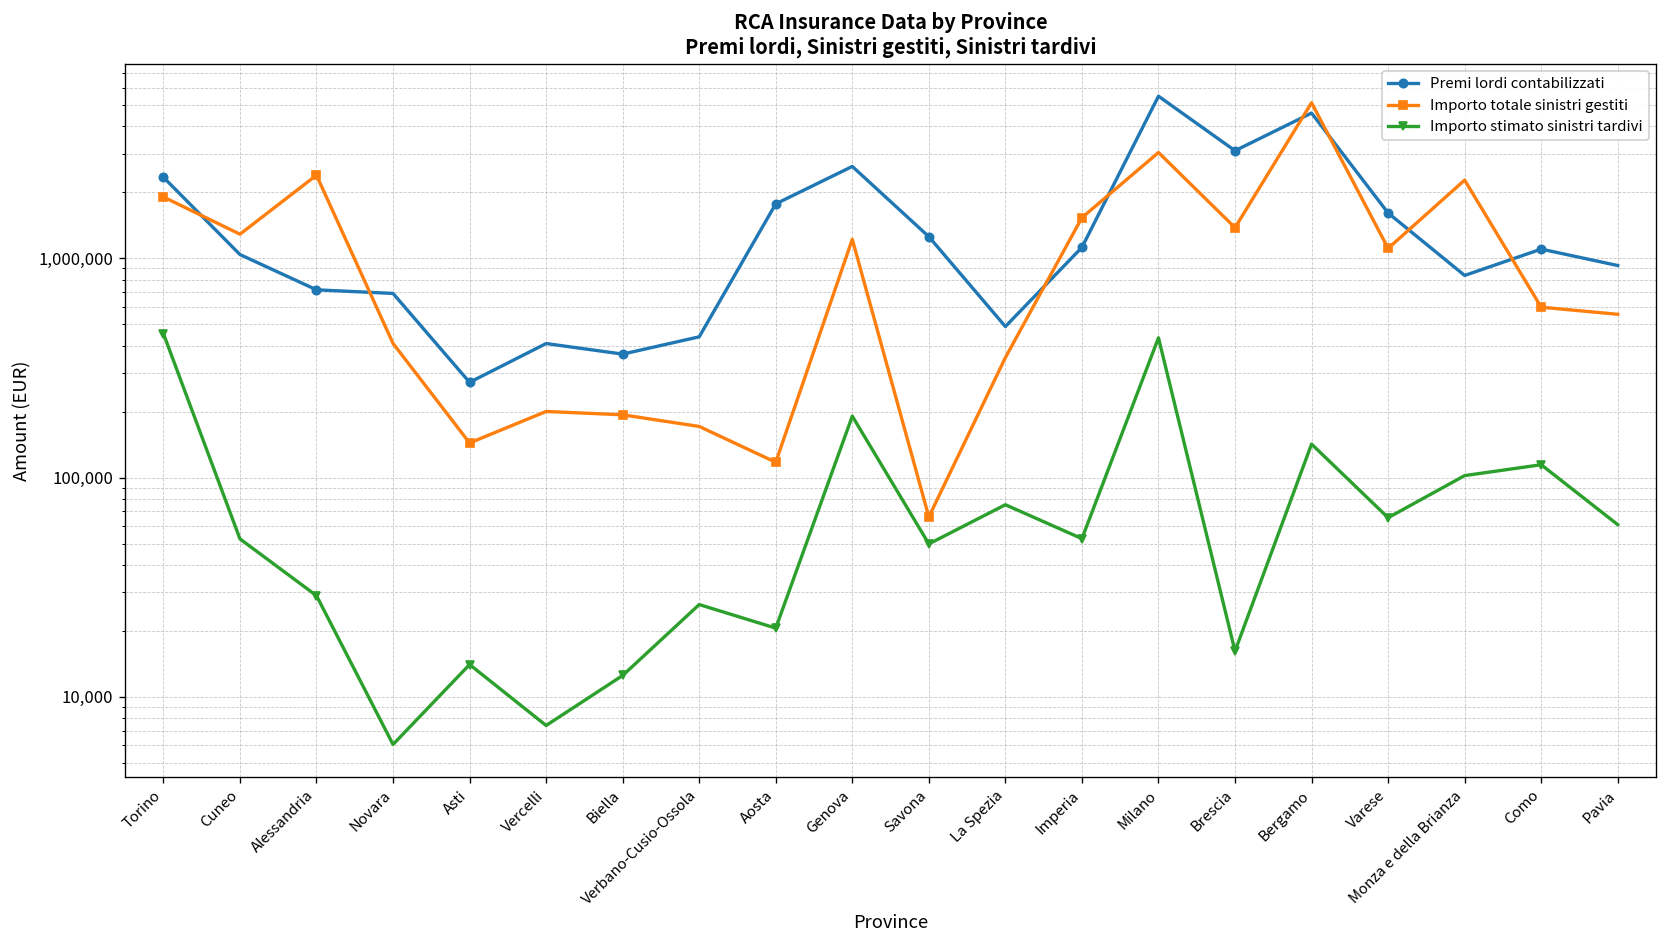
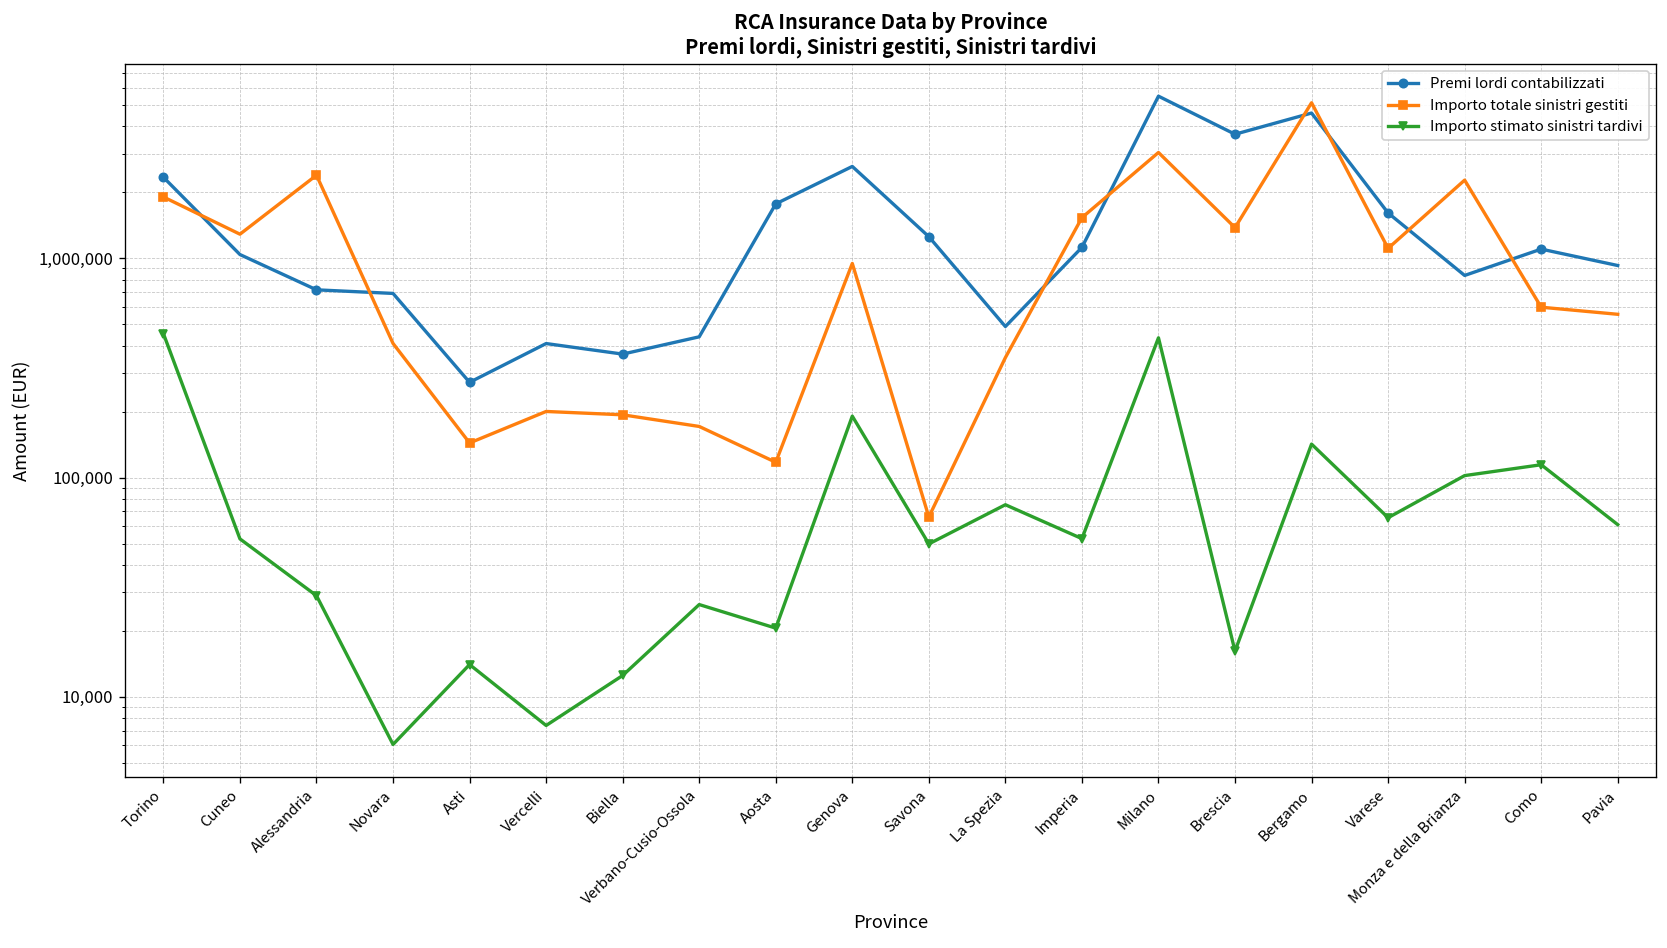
  {
    "Premi lordi contabilizzati": {
      "Torino": "2,300,000",
      "Cuneo": "1,000,000",
      "Alessandria": "720,000",
      "Novara": "690,000",
      "Asti": "270,000",
      "Vercelli": "410,000",
      "Biella": "370,000",
      "Verbano-Cusio-Ossola": "440,000",
      "Aosta": "1,800,000",
      "Genova": "2,600,000",
      "Savona": "1,300,000",
      "La Spezia": "490,000",
      "Imperia": "1,100,000",
      "Milano": "5,500,000",
-     "Brescia": "3,100,000",
+     "Brescia": "3,700,000",
      "Bergamo": "4,600,000",
      "Varese": "1,600,000",
      "Monza e della Brianza": "800,000",
      "Como": "1,100,000",
      "Pavia": "900,000"
    },
    "Importo totale sinistri gestiti": {
      "Torino": "1,900,000",
      "Cuneo": "1,300,000",
      "Alessandria": "2,400,000",
      "Novara": "410,000",
      "Asti": "140,000",
      "Vercelli": "200,000",
      "Biella": "190,000",
      "Verbano-Cusio-Ossola": "170,000",
      "Aosta": "120,000",
-     "Genova": "1,200,000",
+     "Genova": "900,000",
      "Savona": "66,000",
      "La Spezia": "350,000",
      "Imperia": "1,500,000",
      "Milano": "3,000,000",
      "Brescia": "1,400,000",
      "Bergamo": "5,100,000",
      "Varese": "1,100,000",
      "Monza e della Brianza": "2,300,000",
      "Como": "600,000",
      "Pavia": "560,000"
    },
    "Importo stimato sinistri tardivi": {
      "Torino": "450,000",
      "Cuneo": "52,000",
      "Alessandria": "29,000",
      "Novara": "6,100",
      "Asti": "14,000",
      "Vercelli": "7,400",
      "Biella": "13,000",
      "Verbano-Cusio-Ossola": "26,000",
      "Aosta": "21,000",
      "Genova": "190,000",
      "Savona": "50,000",
      "La Spezia": "75,000",
      "Imperia": "53,000",
      "Milano": "430,000",
      "Brescia": "16,000",
      "Bergamo": "140,000",
      "Varese": "66,000",
      "Monza e della Brianza": "100,000",
      "Como": "110,000",
      "Pavia": "61,000"
    }
  }
